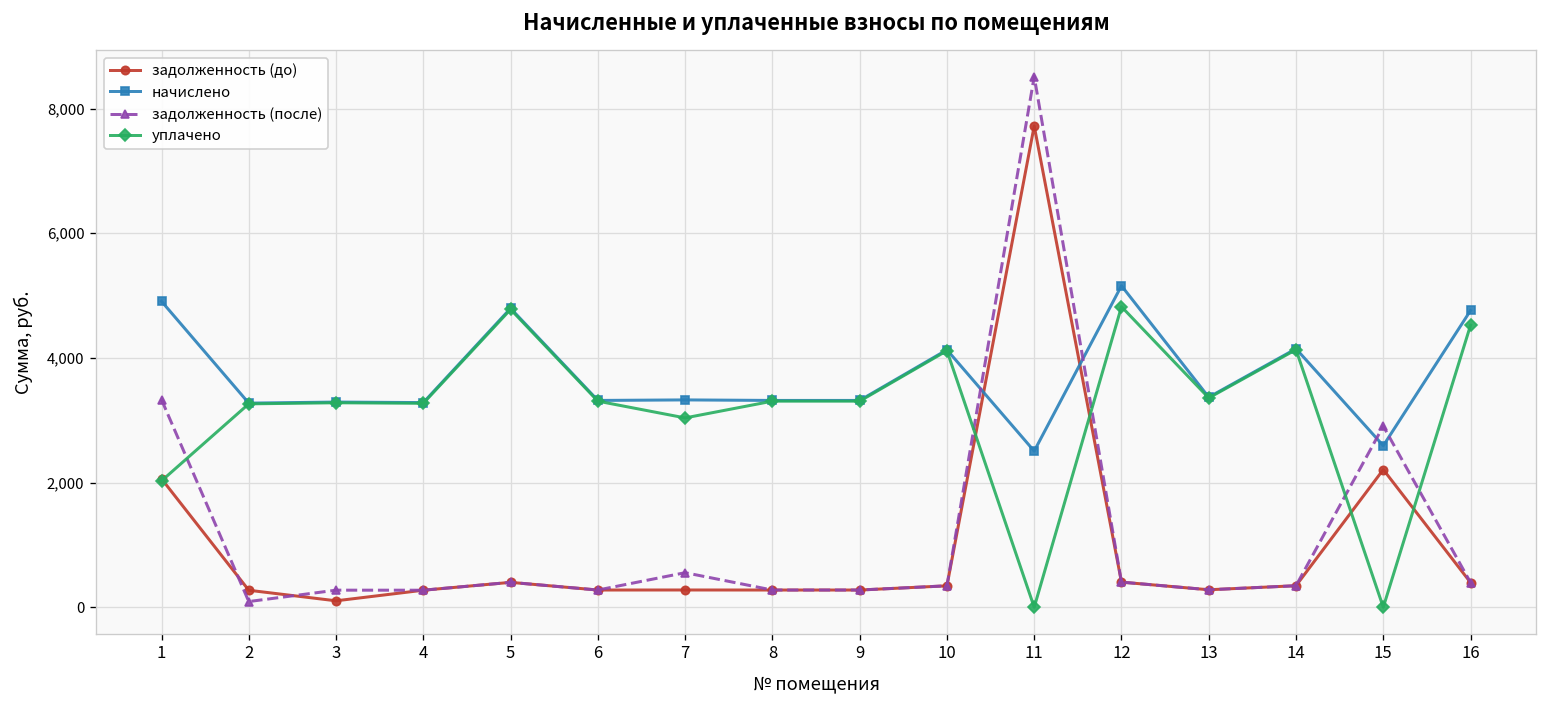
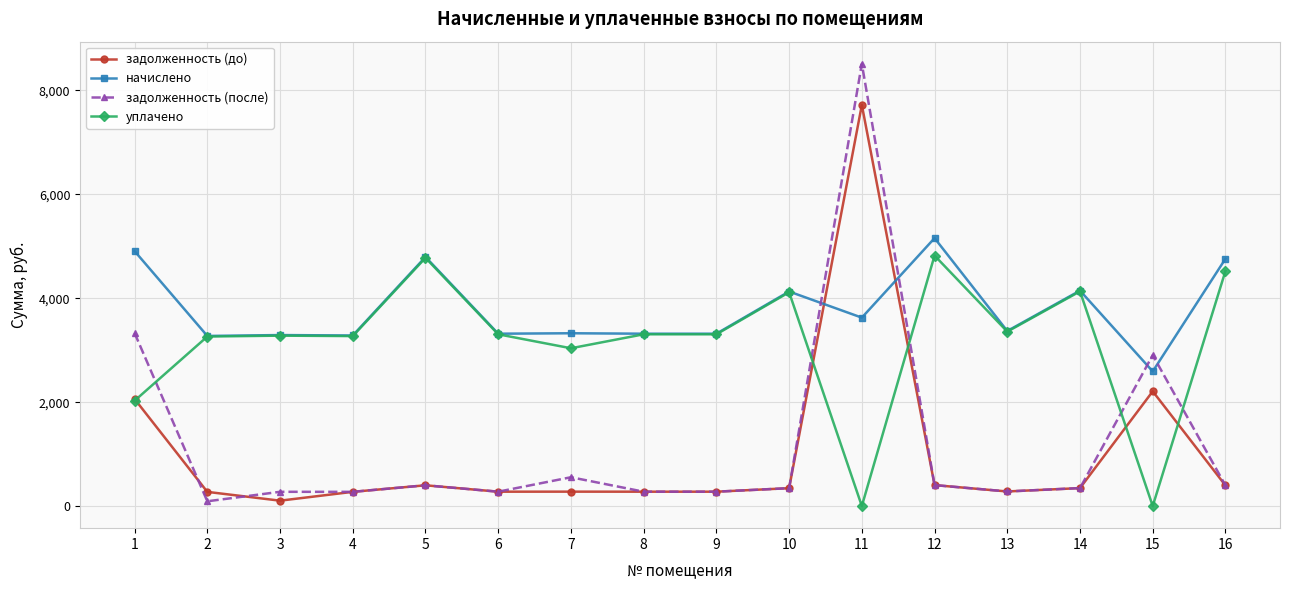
  {
    "задолженность (до)": {
      "2": "300",
      "3": "100",
      "7": "300",
      "11": "7,700",
      "15": "2,200"
    },
    "начислено": {
      "1": "4,900",
      "7": "3,300",
-     "11": "2,500",
+     "11": "3,600",
      "12": "5,200",
      "15": "2,600",
      "16": "4,800"
    },
    "задолженность (после)": {
      "1": "3,300",
      "2": "100",
      "3": "300",
      "7": "600",
      "11": "8,500",
      "15": "2,900"
    },
    "уплачено": {
      "7": "3,000",
      "11": "0",
      "12": "4,800",
      "15": "0",
      "16": "4,500"
    }
  }
